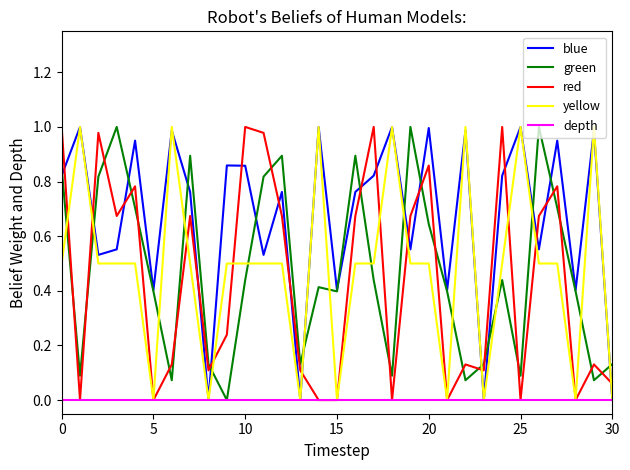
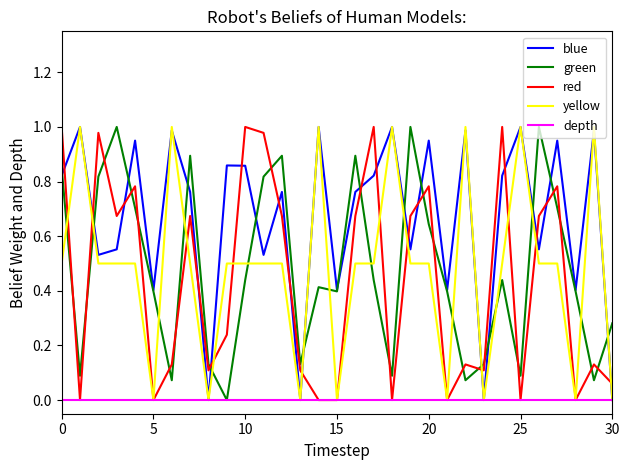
  {
    "blue": {
      "0": 0.82,
      "10": 0.86,
-     "20": 1.00
+     "20": 0.95
    },
    "green": {
      "0": 0.85,
      "10": 0.44,
      "20": 0.64,
      "25": 0.09,
-     "30": 0.13
+     "30": 0.28
    },
    "red": {
      "0": 1.00,
      "10": 1.00,
-     "20": 0.86,
+     "20": 0.78,
      "30": 0.06
    },
    "yellow": {
      "0": 0.50,
      "10": 0.50,
      "20": 0.50
    },
    "depth": {
      "0": 0.00,
      "10": 0.00,
      "20": 0.00
    }
  }
